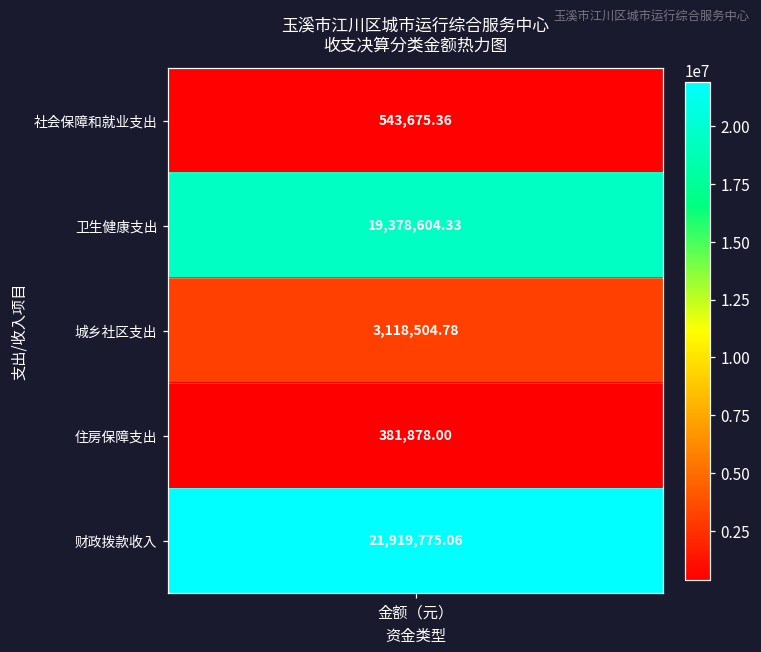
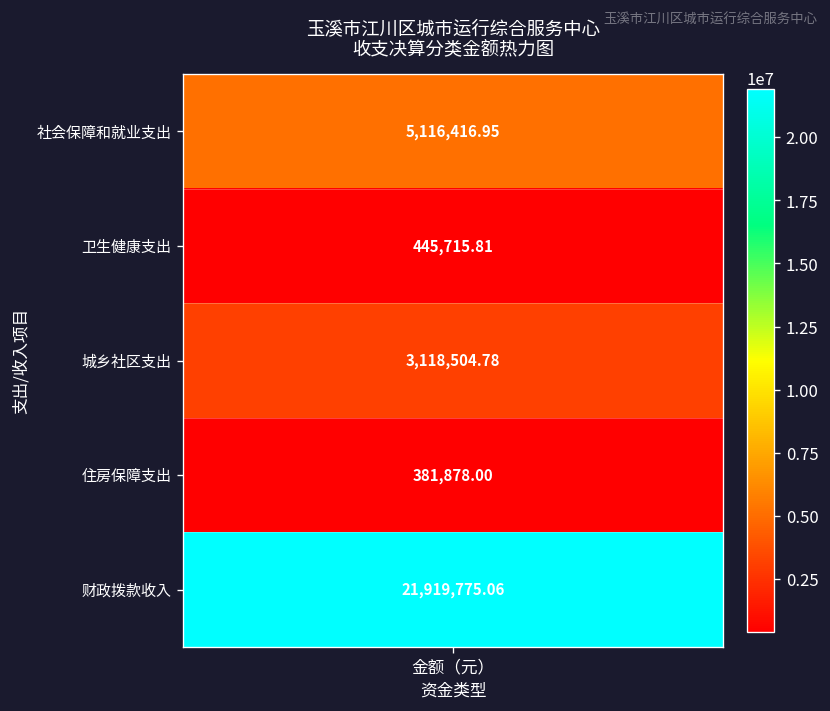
  {
    "社会保障和就业支出": {
-     "金额（元）": "543,675.36"
+     "金额（元）": "5,116,416.95"
    },
    "卫生健康支出": {
-     "金额（元）": "19,378,604.33"
+     "金额（元）": "445,715.81"
    },
    "城乡社区支出": {
      "金额（元）": "3,118,504.78"
    },
    "住房保障支出": {
      "金额（元）": "381,878.00"
    },
    "财政拨款收入": {
      "金额（元）": "21,919,775.06"
    }
  }
